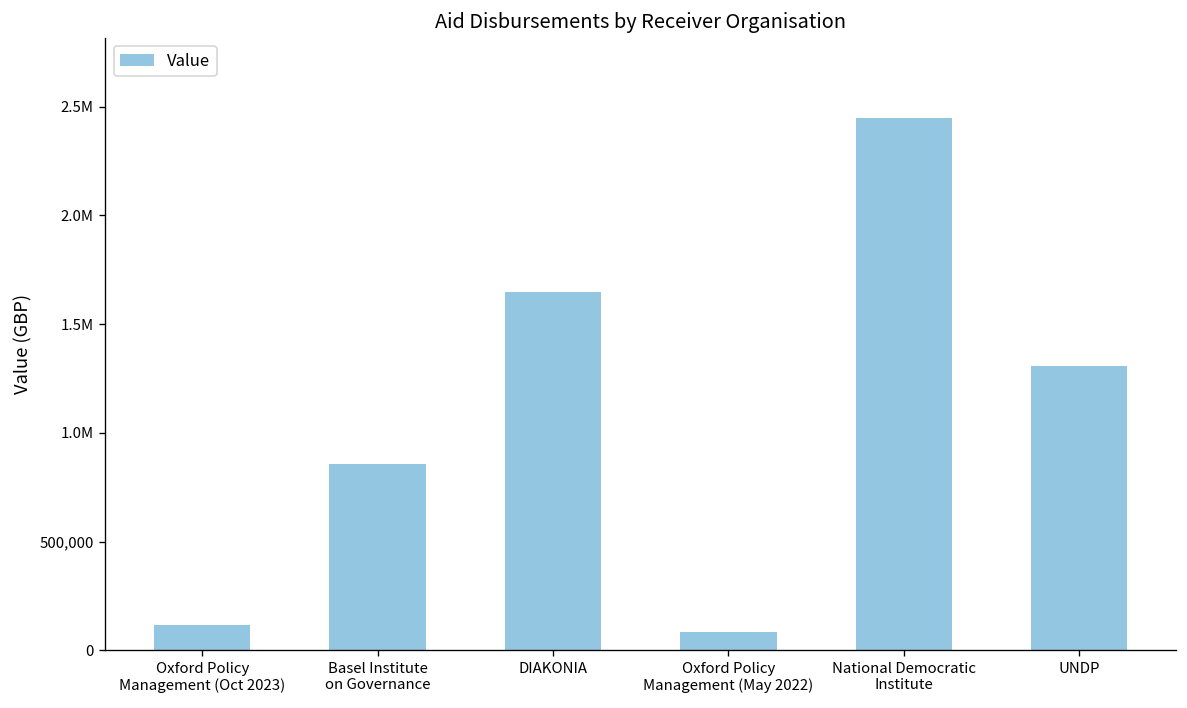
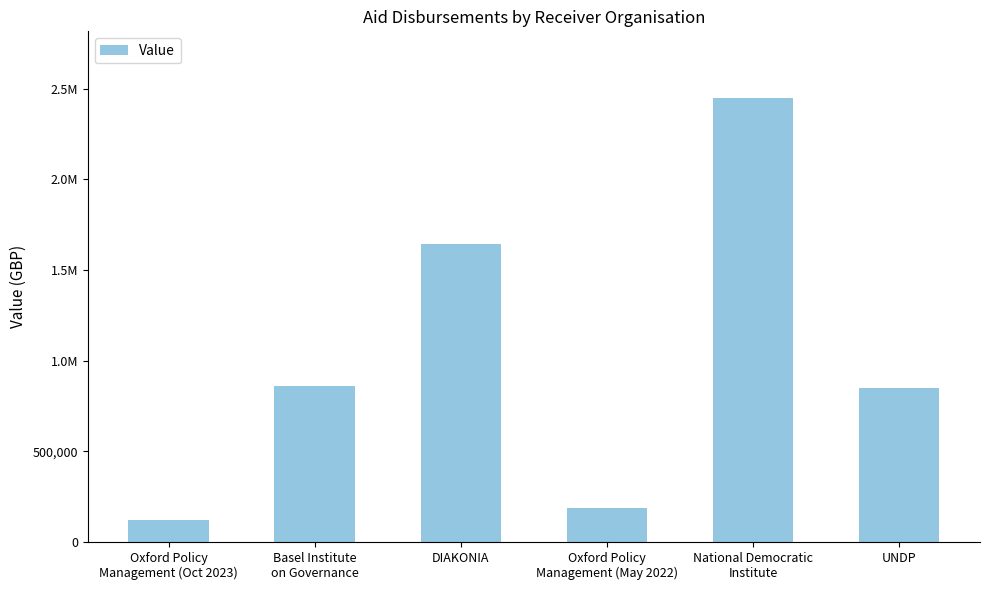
  {
    "Oxford Policy Management (Oct 2023)": "120,000",
    "Basel Institute on Governance": "860,000",
    "DIAKONIA": "1,650,000",
-   "Oxford Policy Management (May 2022)": "90,000",
+   "Oxford Policy Management (May 2022)": "190,000",
    "National Democratic Institute": "2,450,000",
-   "UNDP": "1,310,000"
+   "UNDP": "850,000"
  }
